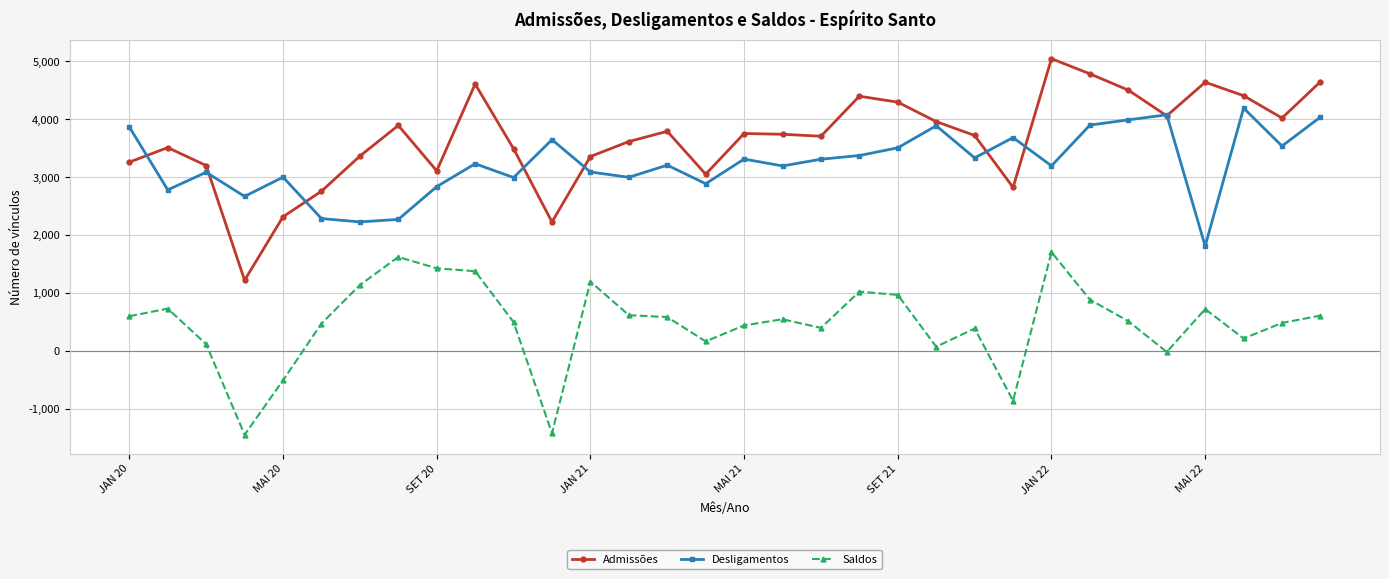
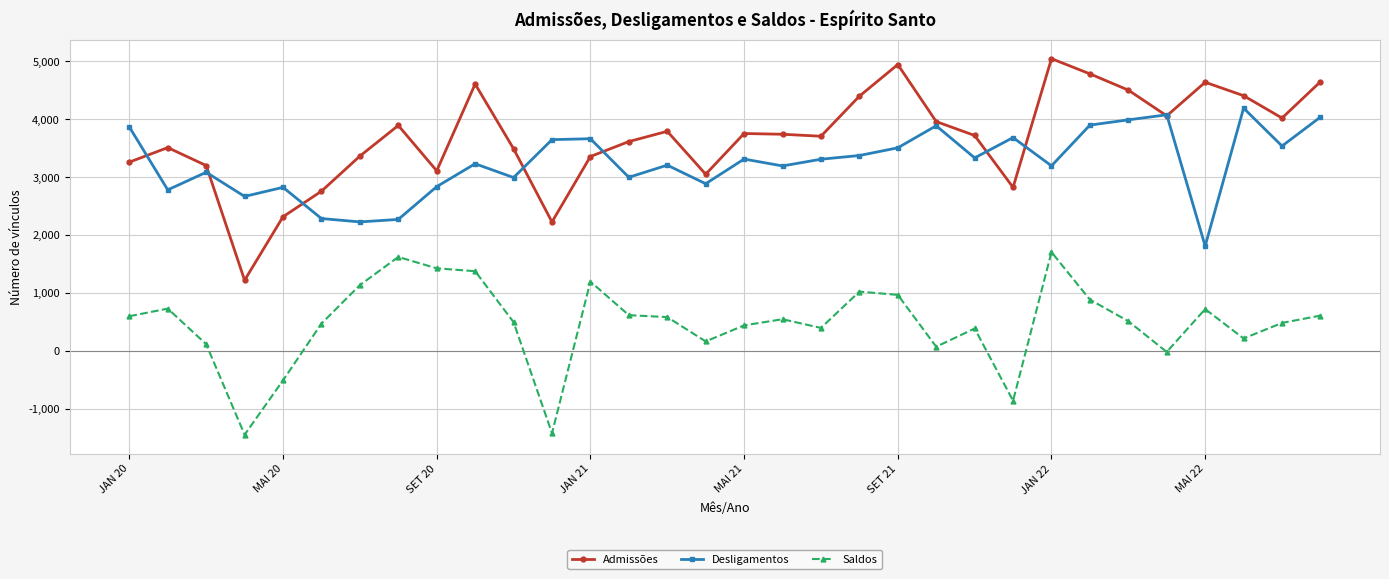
  {
    "Admissões": {
      "JAN 20": "3,300",
      "MAI 20": "2,300",
      "SET 20": "3,100",
      "JAN 21": "3,400",
      "MAI 21": "3,800",
-     "SET 21": "4,300",
+     "SET 21": "4,900",
      "JAN 22": "5,000",
      "MAI 22": "4,600"
    },
    "Desligamentos": {
      "JAN 20": "3,900",
-     "MAI 20": "3,000",
+     "MAI 20": "2,800",
      "SET 20": "2,800",
-     "JAN 21": "3,100",
+     "JAN 21": "3,700",
      "MAI 21": "3,300",
      "SET 21": "3,500",
      "JAN 22": "3,200",
      "MAI 22": "1,800"
    },
    "Saldos": {
      "JAN 20": "600",
      "MAI 20": "-500",
      "SET 20": "1,400",
      "JAN 21": "1,200",
      "MAI 21": "400",
      "SET 21": "1,000",
      "JAN 22": "1,700",
      "MAI 22": "700"
    }
  }
